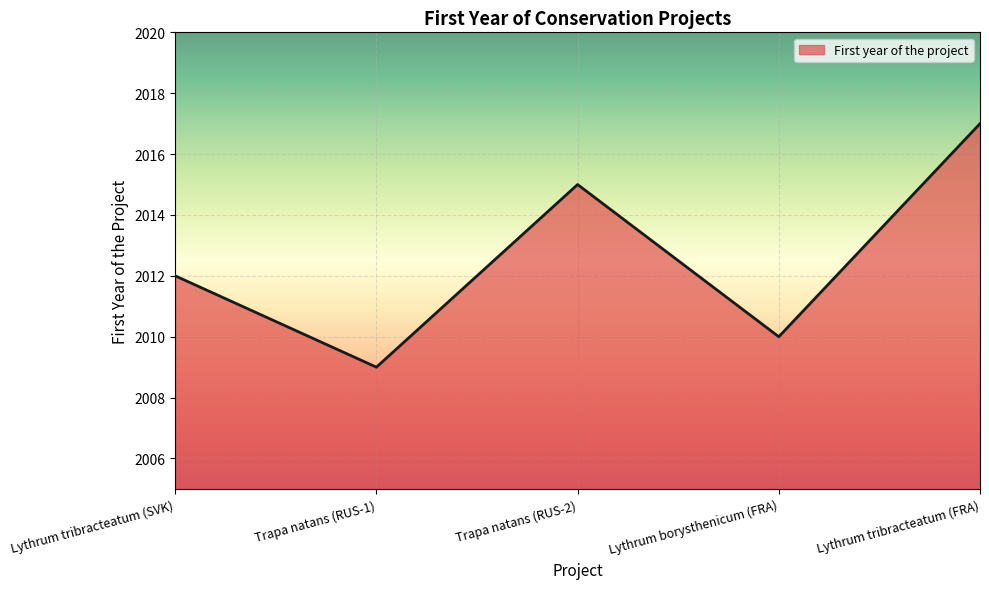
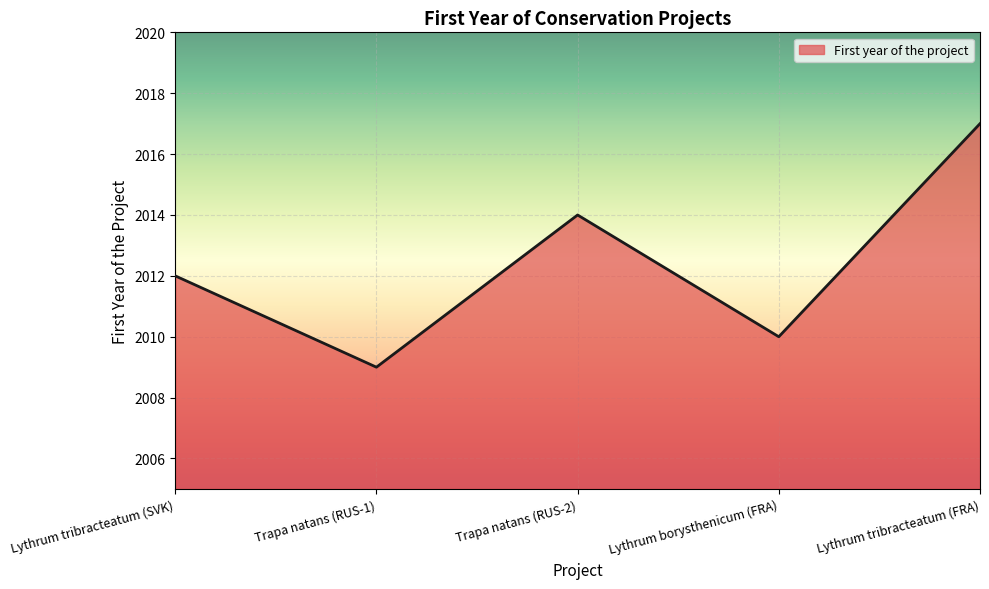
  {
    "Lythrum tribracteatum (SVK)": 2012,
    "Trapa natans (RUS-1)": 2009,
-   "Trapa natans (RUS-2)": 2015,
+   "Trapa natans (RUS-2)": 2014,
    "Lythrum borysthenicum (FRA)": 2010,
    "Lythrum tribracteatum (FRA)": 2017
  }
